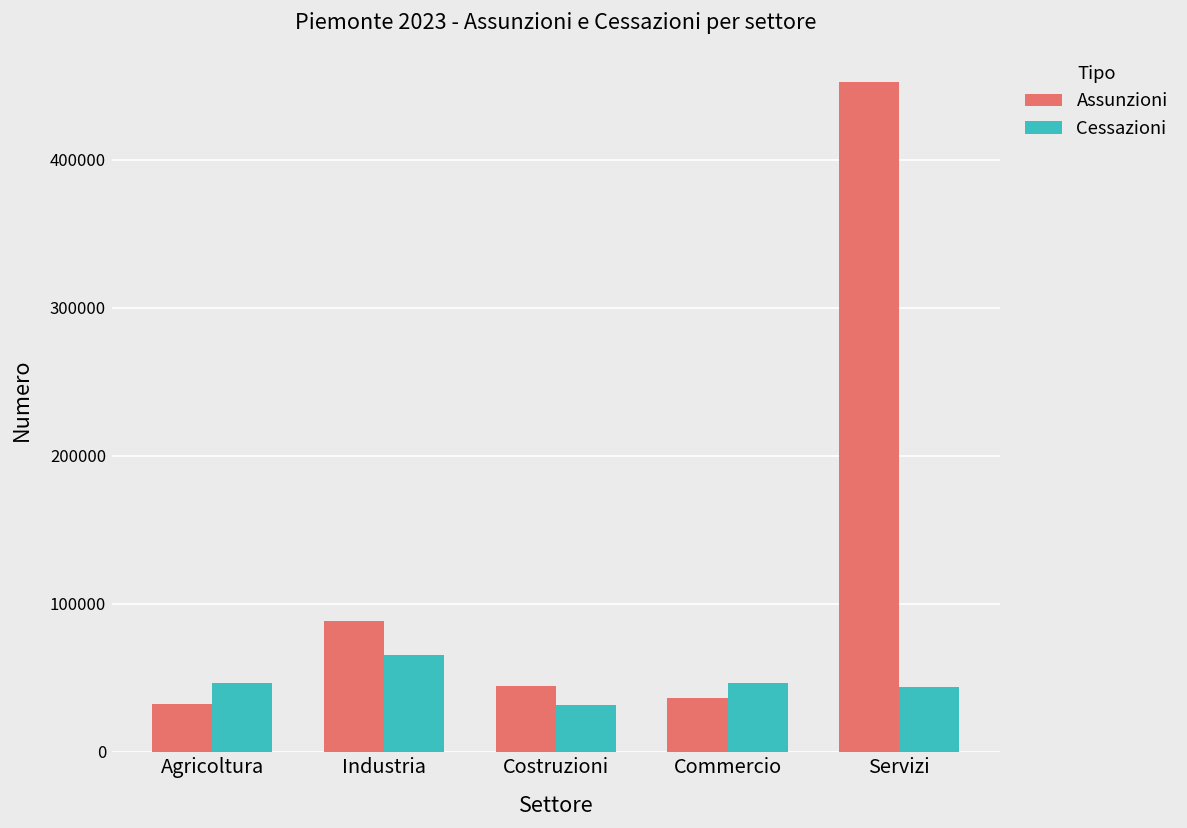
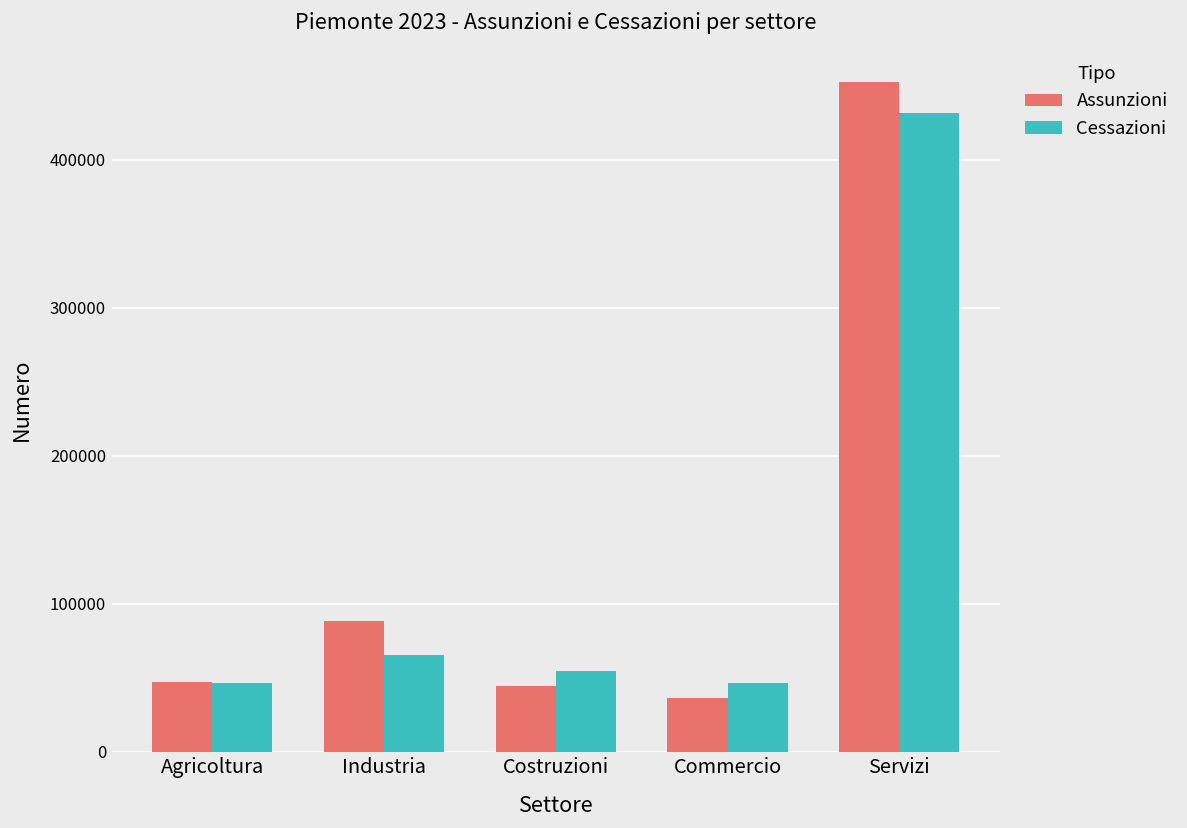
  {
    "Assunzioni": {
-     "Agricoltura": 32000,
+     "Agricoltura": 47000,
      "Industria": 88000,
      "Costruzioni": 44000,
      "Commercio": 36000,
      "Servizi": 452000
    },
    "Cessazioni": {
      "Agricoltura": 46000,
      "Industria": 65000,
-     "Costruzioni": 32000,
+     "Costruzioni": 54000,
      "Commercio": 46000,
-     "Servizi": 43000
+     "Servizi": 432000
    }
  }
